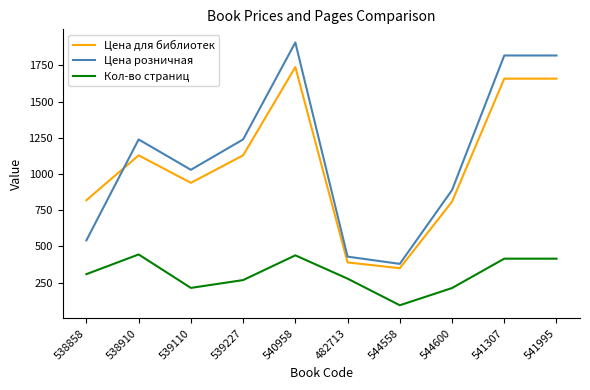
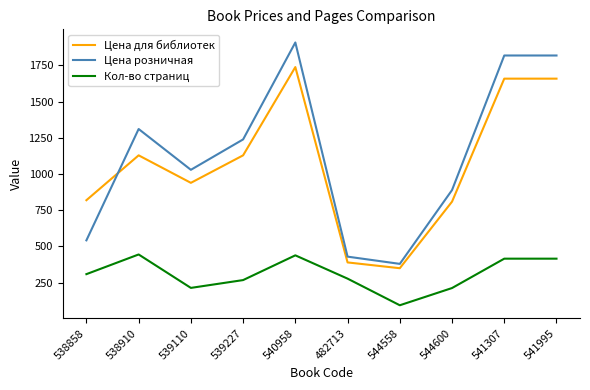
  {
    "Цена для библиотек": {
      "538858": 820,
      "538910": 1130,
      "539110": 940,
      "539227": 1130,
      "540958": 1740,
      "482713": 390,
      "544558": 350,
      "544600": 810,
      "541307": 1660,
      "541995": 1660
    },
    "Цена розничная": {
      "538858": 540,
-     "538910": 1240,
+     "538910": 1310,
      "539110": 1030,
      "539227": 1240,
      "540958": 1910,
      "482713": 430,
      "544558": 380,
      "544600": 890,
      "541307": 1820,
      "541995": 1820
    },
    "Кол-во страниц": {
      "538858": 310,
      "538910": 440,
      "539110": 210,
      "539227": 270,
      "540958": 440,
      "482713": 280,
      "544558": 90,
      "544600": 210,
      "541307": 420,
      "541995": 420
    }
  }
